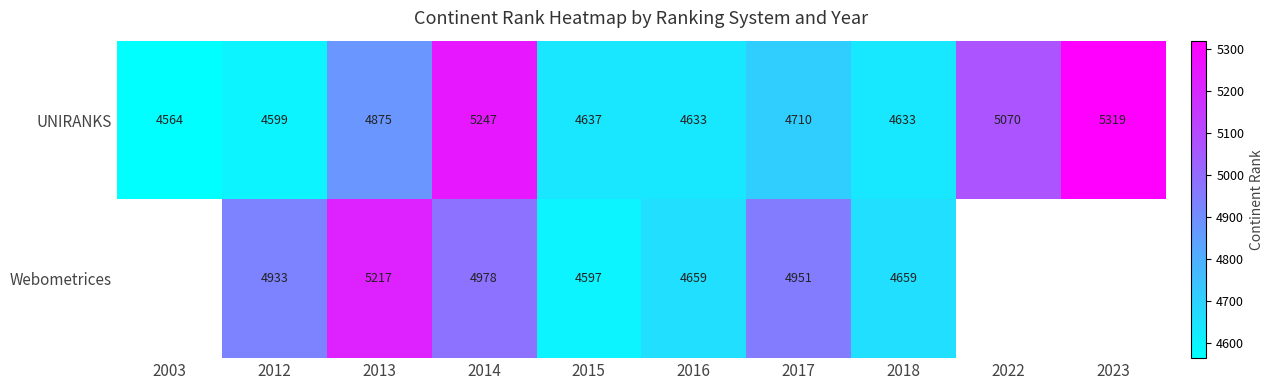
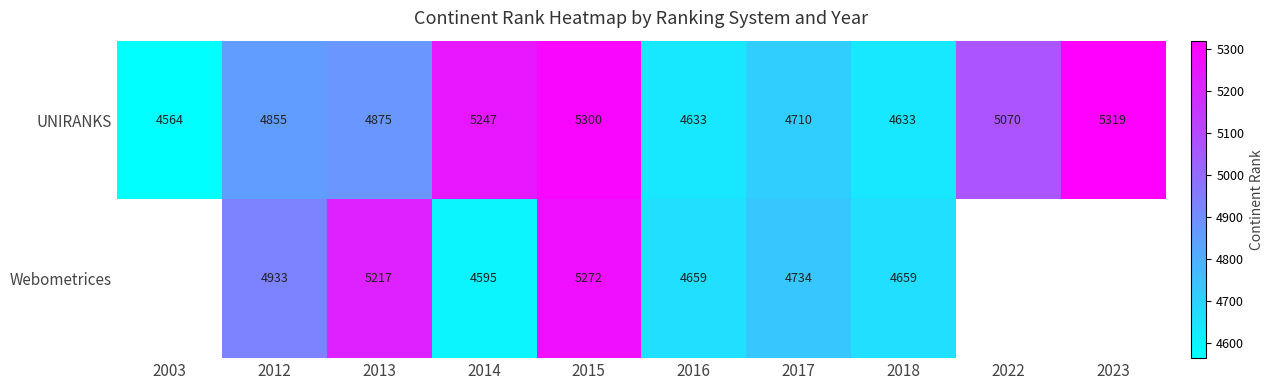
  {
    "UNIRANKS": {
      "2003": 4564,
-     "2012": 4599,
+     "2012": 4855,
      "2013": 4875,
      "2014": 5247,
-     "2015": 4637,
+     "2015": 5300,
      "2016": 4633,
      "2017": 4710,
      "2018": 4633,
      "2022": 5070,
      "2023": 5319
    },
    "Webometrices": {
      "2012": 4933,
      "2013": 5217,
-     "2014": 4978,
-     "2015": 4597,
+     "2014": 4595,
+     "2015": 5272,
      "2016": 4659,
-     "2017": 4951,
+     "2017": 4734,
      "2018": 4659
    }
  }
